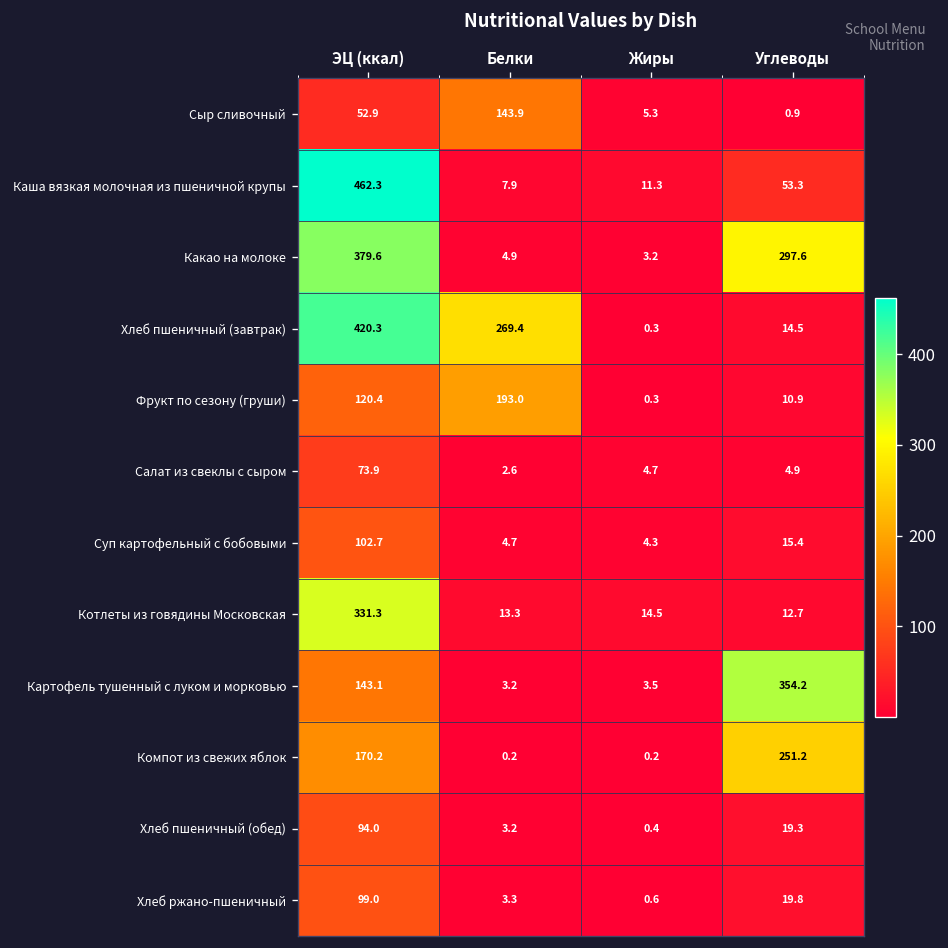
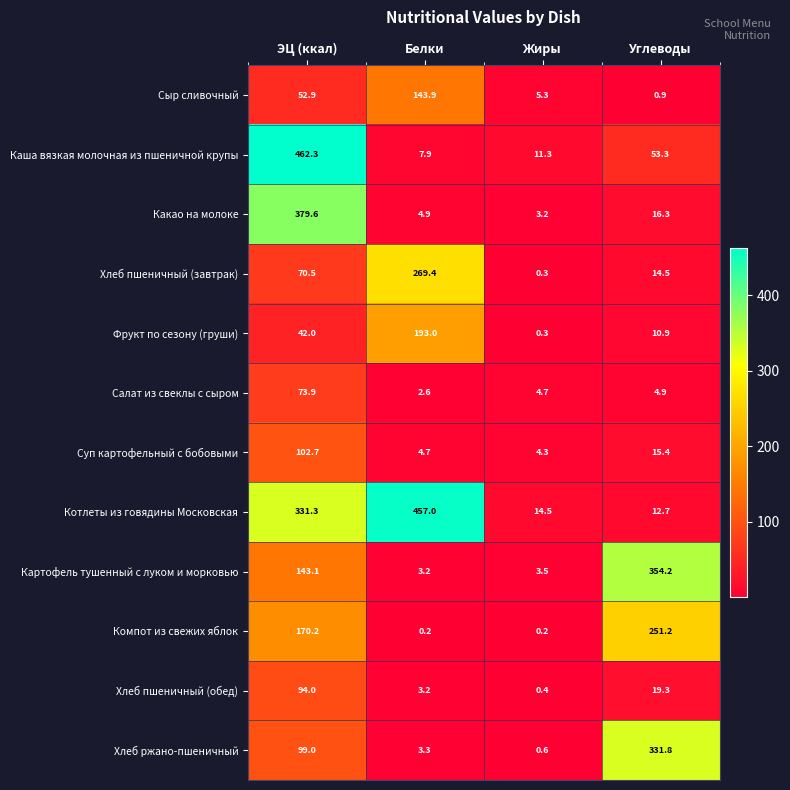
  {
    "Сыр сливочный": {
      "ЭЦ (ккал)": 52.9,
      "Белки": 143.9,
      "Жиры": 5.3,
      "Углеводы": 0.9
    },
    "Каша вязкая молочная из пшеничной крупы": {
      "ЭЦ (ккал)": 462.3,
      "Белки": 7.9,
      "Жиры": 11.3,
      "Углеводы": 53.3
    },
    "Какао на молоке": {
      "ЭЦ (ккал)": 379.6,
      "Белки": 4.9,
      "Жиры": 3.2,
-     "Углеводы": 297.6
+     "Углеводы": 16.3
    },
    "Хлеб пшеничный (завтрак)": {
-     "ЭЦ (ккал)": 420.3,
+     "ЭЦ (ккал)": 70.5,
      "Белки": 269.4,
      "Жиры": 0.3,
      "Углеводы": 14.5
    },
    "Фрукт по сезону (груши)": {
-     "ЭЦ (ккал)": 120.4,
+     "ЭЦ (ккал)": 42.0,
      "Белки": 193.0,
      "Жиры": 0.3,
      "Углеводы": 10.9
    },
    "Салат из свеклы с сыром": {
      "ЭЦ (ккал)": 73.9,
      "Белки": 2.6,
      "Жиры": 4.7,
      "Углеводы": 4.9
    },
    "Суп картофельный с бобовыми": {
      "ЭЦ (ккал)": 102.7,
      "Белки": 4.7,
      "Жиры": 4.3,
      "Углеводы": 15.4
    },
    "Котлеты из говядины Московская": {
      "ЭЦ (ккал)": 331.3,
-     "Белки": 13.3,
+     "Белки": 457.0,
      "Жиры": 14.5,
      "Углеводы": 12.7
    },
    "Картофель тушенный с луком и морковью": {
      "ЭЦ (ккал)": 143.1,
      "Белки": 3.2,
      "Жиры": 3.5,
      "Углеводы": 354.2
    },
    "Компот из свежих яблок": {
      "ЭЦ (ккал)": 170.2,
      "Белки": 0.2,
      "Жиры": 0.2,
      "Углеводы": 251.2
    },
    "Хлеб пшеничный (обед)": {
      "ЭЦ (ккал)": 94.0,
      "Белки": 3.2,
      "Жиры": 0.4,
      "Углеводы": 19.3
    },
    "Хлеб ржано-пшеничный": {
      "ЭЦ (ккал)": 99.0,
      "Белки": 3.3,
      "Жиры": 0.6,
-     "Углеводы": 19.8
+     "Углеводы": 331.8
    }
  }
